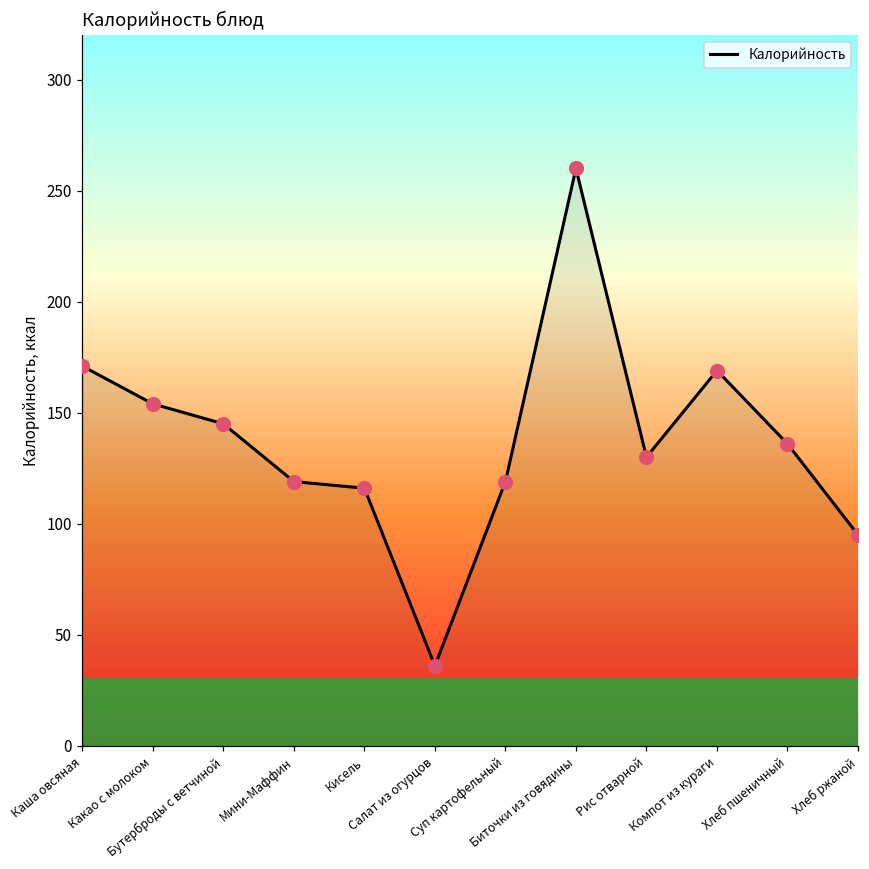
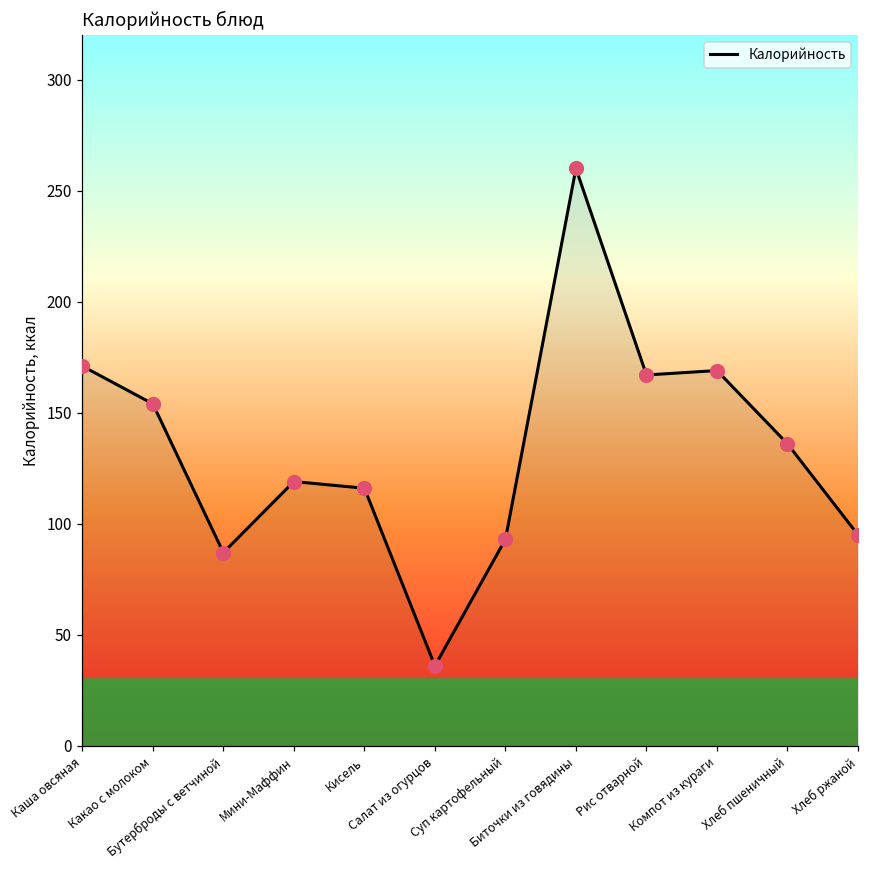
  {
    "Каша овсяная": 171,
    "Какао с молоком": 154,
-   "Бутерброды с ветчиной": 145,
+   "Бутерброды с ветчиной": 87,
    "Мини-Маффин": 119,
    "Кисель": 116,
    "Салат из огурцов": 36,
-   "Суп картофельный": 119,
+   "Суп картофельный": 93,
    "Биточки из говядины": 260,
-   "Рис отварной": 130,
+   "Рис отварной": 167,
    "Компот из кураги": 169,
    "Хлеб пшеничный": 136,
    "Хлеб ржаной": 95
  }
